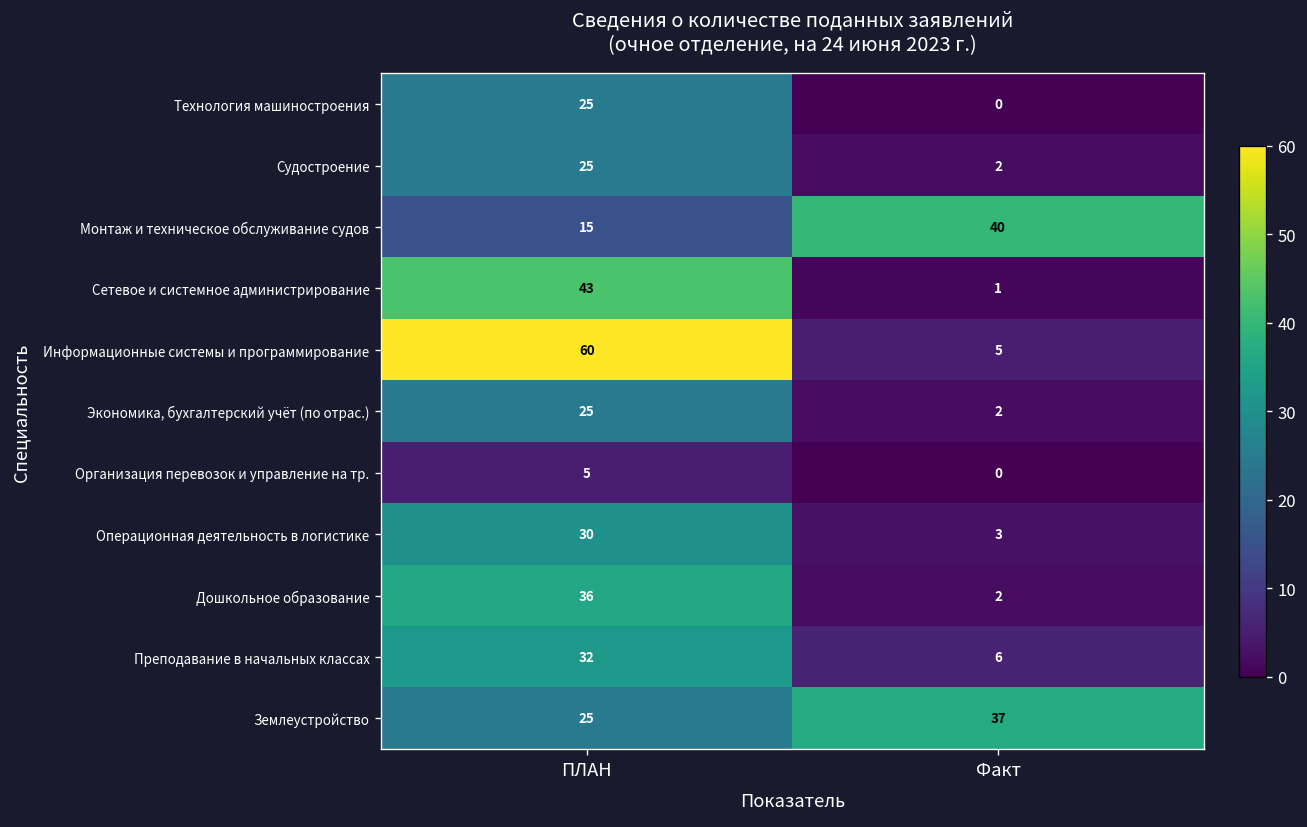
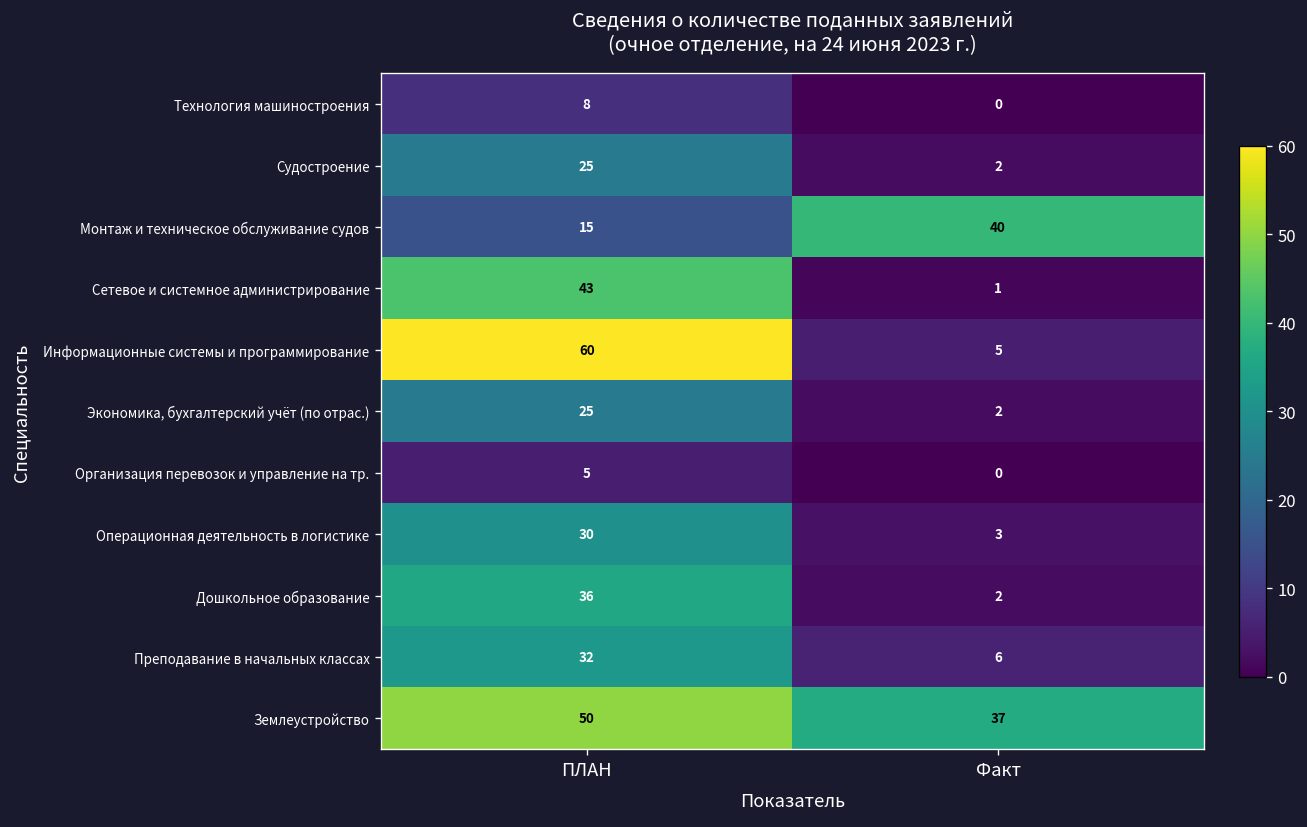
  {
    "Технология машиностроения": {
-     "ПЛАН": 25,
+     "ПЛАН": 8,
      "Факт": 0
    },
    "Судостроение": {
      "ПЛАН": 25,
      "Факт": 2
    },
    "Монтаж и техническое обслуживание судов": {
      "ПЛАН": 15,
      "Факт": 40
    },
    "Сетевое и системное администрирование": {
      "ПЛАН": 43,
      "Факт": 1
    },
    "Информационные системы и программирование": {
      "ПЛАН": 60,
      "Факт": 5
    },
    "Экономика, бухгалтерский учёт (по отрас.)": {
      "ПЛАН": 25,
      "Факт": 2
    },
    "Организация перевозок и управление на тр.": {
      "ПЛАН": 5,
      "Факт": 0
    },
    "Операционная деятельность в логистике": {
      "ПЛАН": 30,
      "Факт": 3
    },
    "Дошкольное образование": {
      "ПЛАН": 36,
      "Факт": 2
    },
    "Преподавание в начальных классах": {
      "ПЛАН": 32,
      "Факт": 6
    },
    "Землеустройство": {
-     "ПЛАН": 25,
+     "ПЛАН": 50,
      "Факт": 37
    }
  }
